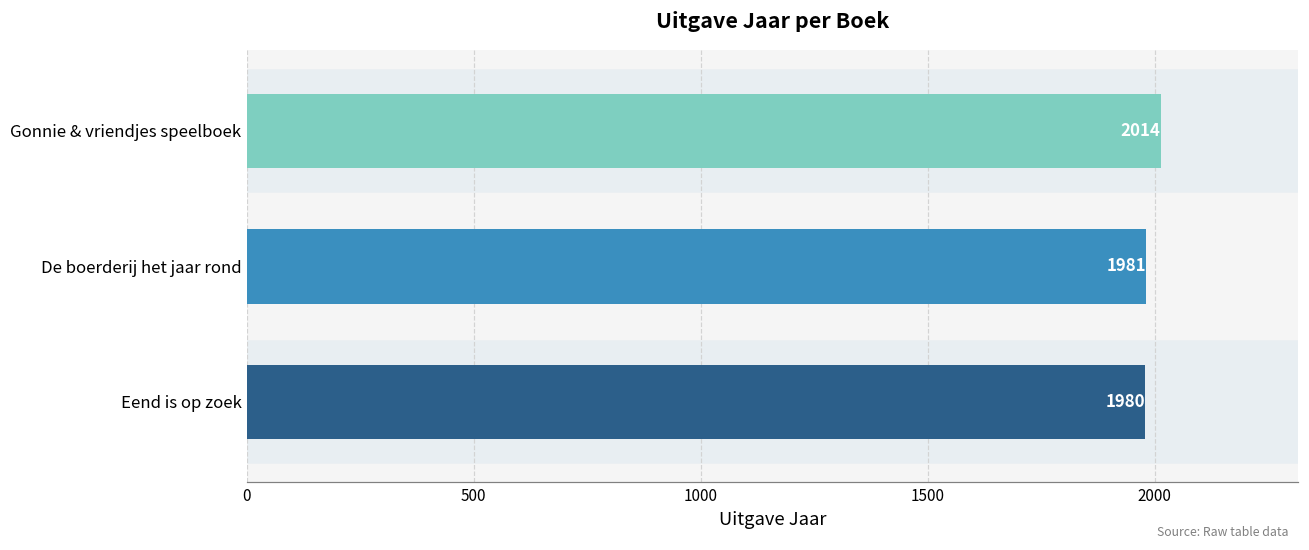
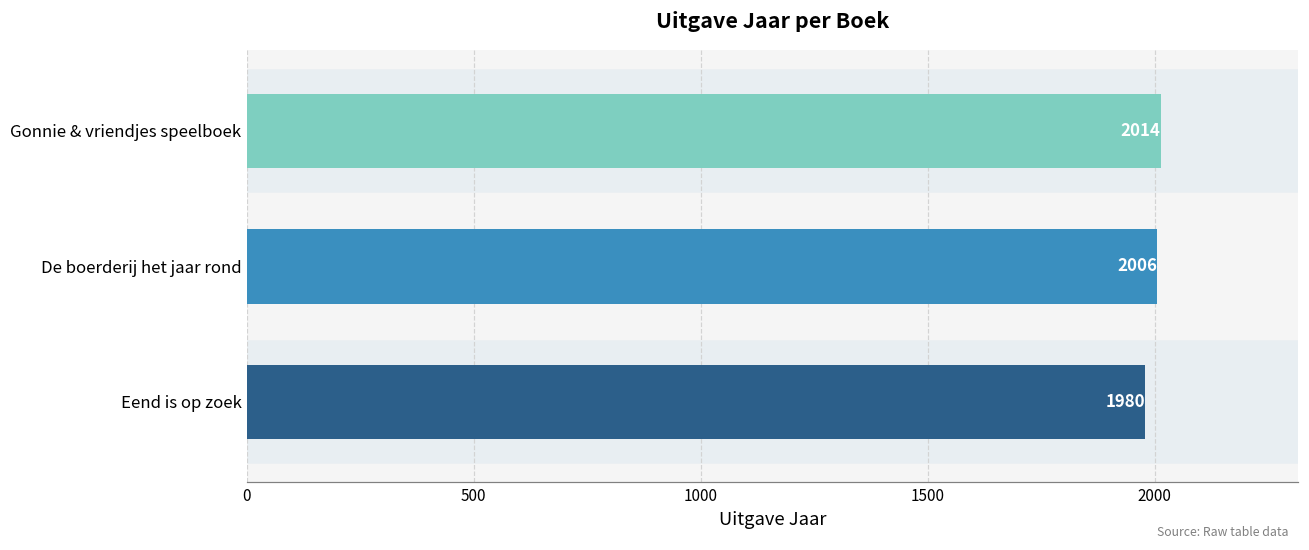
  {
    "Gonnie & vriendjes speelboek": 2014,
-   "De boerderij het jaar rond": 1981,
+   "De boerderij het jaar rond": 2006,
    "Eend is op zoek": 1980
  }
